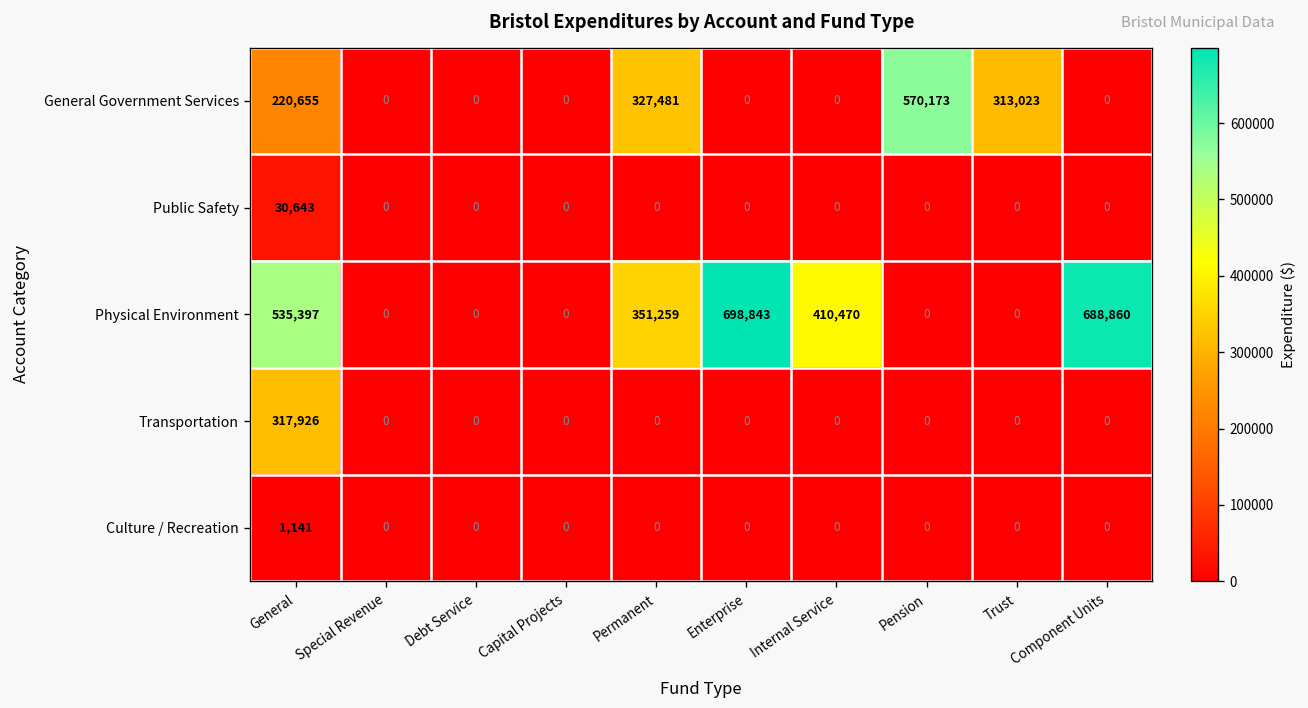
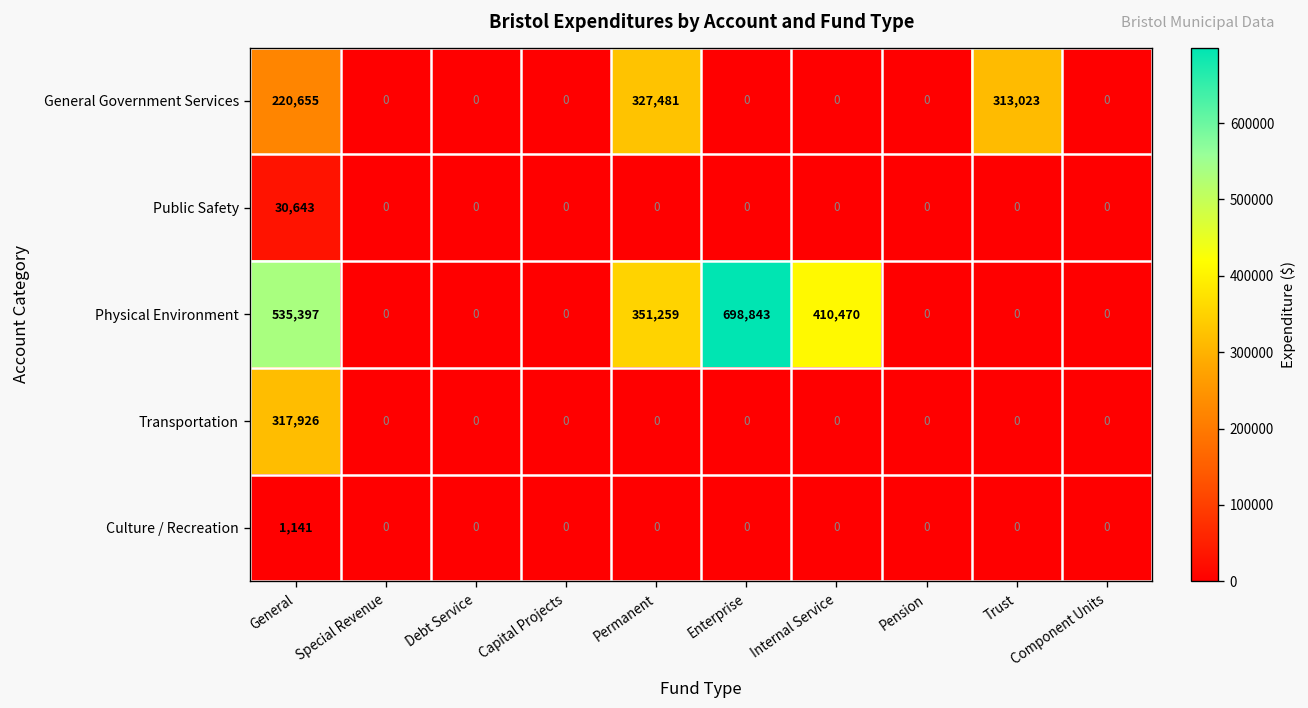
  {
    "General Government Services": {
      "General": "220,655",
      "Special Revenue": "0",
      "Debt Service": "0",
      "Capital Projects": "0",
      "Permanent": "327,481",
      "Enterprise": "0",
      "Internal Service": "0",
-     "Pension": "570,173",
+     "Pension": "0",
      "Trust": "313,023",
      "Component Units": "0"
    },
    "Public Safety": {
      "General": "30,643",
      "Special Revenue": "0",
      "Debt Service": "0",
      "Capital Projects": "0",
      "Permanent": "0",
      "Enterprise": "0",
      "Internal Service": "0",
      "Pension": "0",
      "Trust": "0",
      "Component Units": "0"
    },
    "Physical Environment": {
      "General": "535,397",
      "Special Revenue": "0",
      "Debt Service": "0",
      "Capital Projects": "0",
      "Permanent": "351,259",
      "Enterprise": "698,843",
      "Internal Service": "410,470",
      "Pension": "0",
      "Trust": "0",
-     "Component Units": "688,860"
+     "Component Units": "0"
    },
    "Transportation": {
      "General": "317,926",
      "Special Revenue": "0",
      "Debt Service": "0",
      "Capital Projects": "0",
      "Permanent": "0",
      "Enterprise": "0",
      "Internal Service": "0",
      "Pension": "0",
      "Trust": "0",
      "Component Units": "0"
    },
    "Culture / Recreation": {
      "General": "1,141",
      "Special Revenue": "0",
      "Debt Service": "0",
      "Capital Projects": "0",
      "Permanent": "0",
      "Enterprise": "0",
      "Internal Service": "0",
      "Pension": "0",
      "Trust": "0",
      "Component Units": "0"
    }
  }
